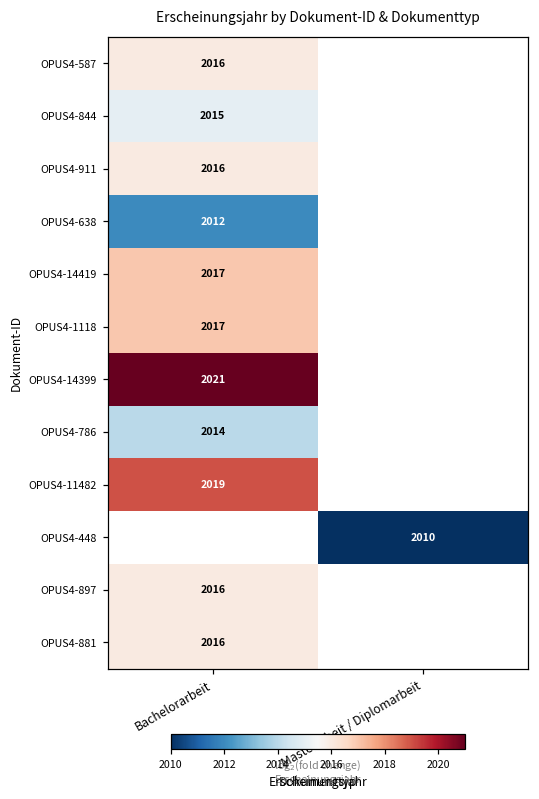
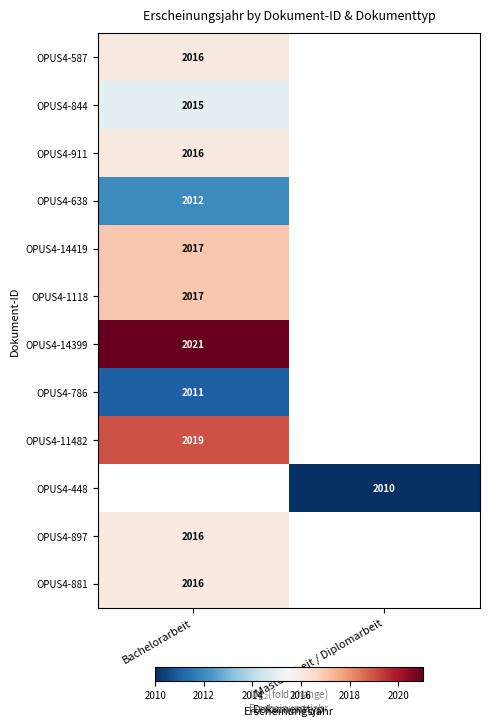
  {
    "OPUS4-587": {
      "Bachelorarbeit": 2016
    },
    "OPUS4-844": {
      "Bachelorarbeit": 2015
    },
    "OPUS4-911": {
      "Bachelorarbeit": 2016
    },
    "OPUS4-638": {
      "Bachelorarbeit": 2012
    },
    "OPUS4-14419": {
      "Bachelorarbeit": 2017
    },
    "OPUS4-1118": {
      "Bachelorarbeit": 2017
    },
    "OPUS4-14399": {
      "Bachelorarbeit": 2021
    },
    "OPUS4-786": {
-     "Bachelorarbeit": 2014
+     "Bachelorarbeit": 2011
    },
    "OPUS4-11482": {
      "Bachelorarbeit": 2019
    },
    "OPUS4-448": {
      "Masterarbeit / Diplomarbeit": 2010
    },
    "OPUS4-897": {
      "Bachelorarbeit": 2016
    },
    "OPUS4-881": {
      "Bachelorarbeit": 2016
    }
  }
